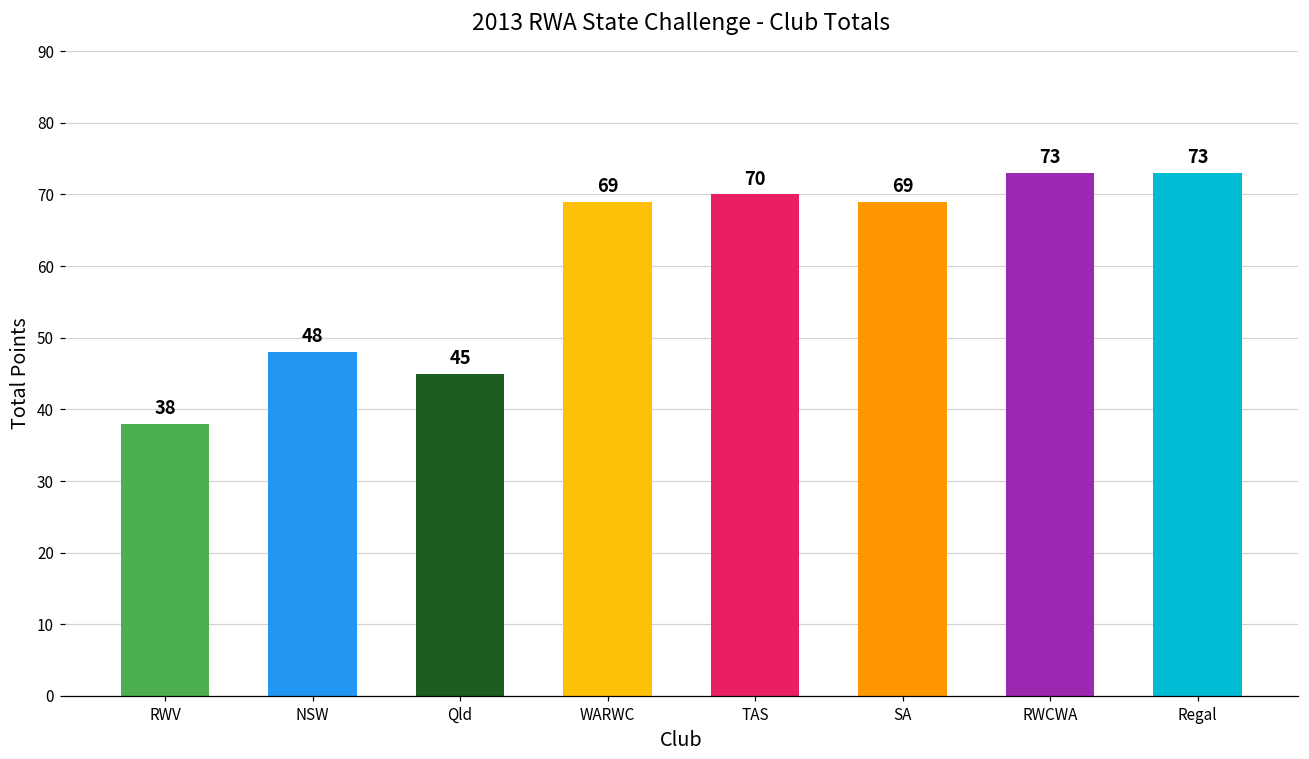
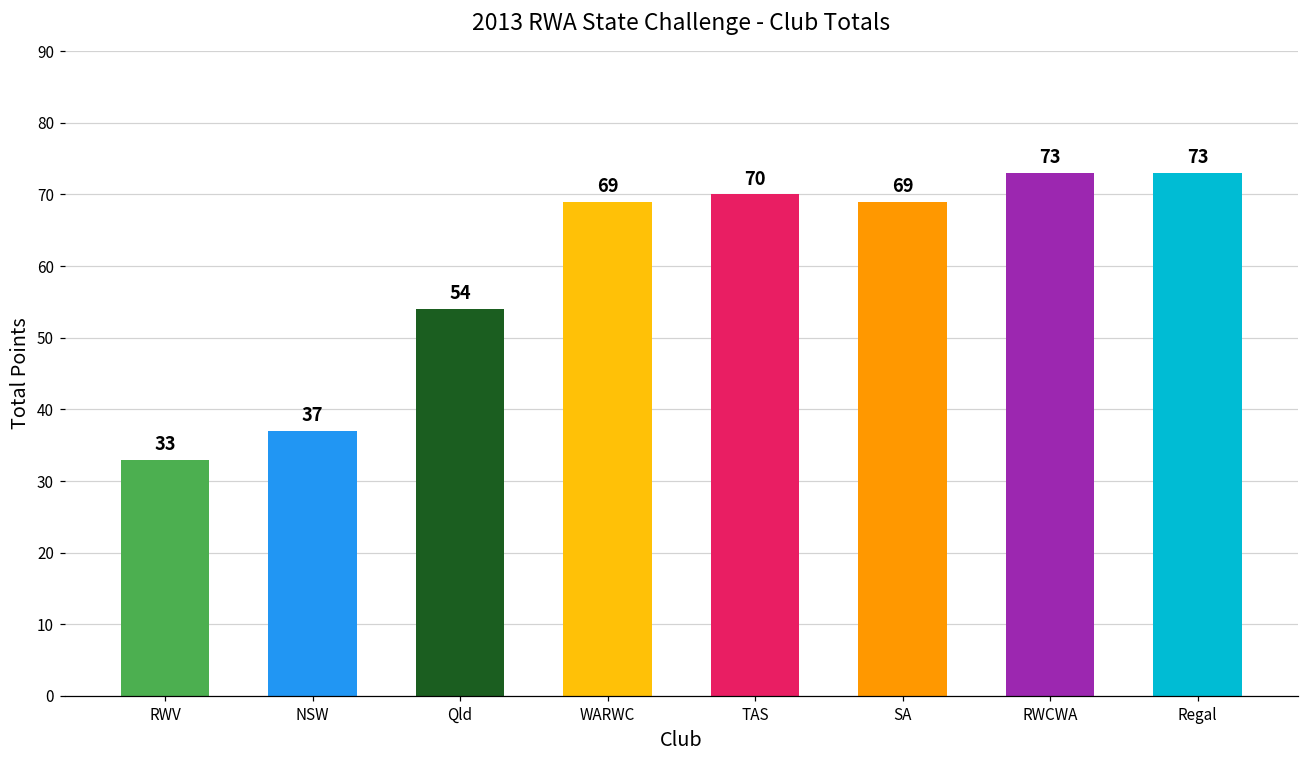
  {
-   "RWV": 38,
-   "NSW": 48,
-   "Qld": 45,
+   "RWV": 33,
+   "NSW": 37,
+   "Qld": 54,
    "WARWC": 69,
    "TAS": 70,
    "SA": 69,
    "RWCWA": 73,
    "Regal": 73
  }
